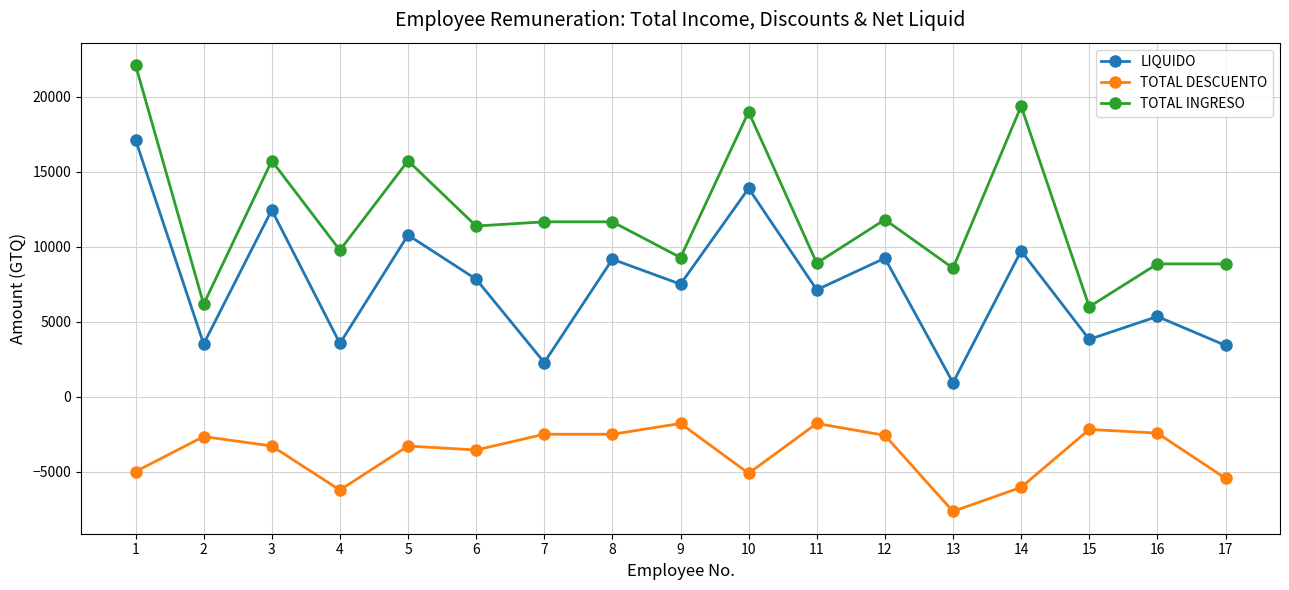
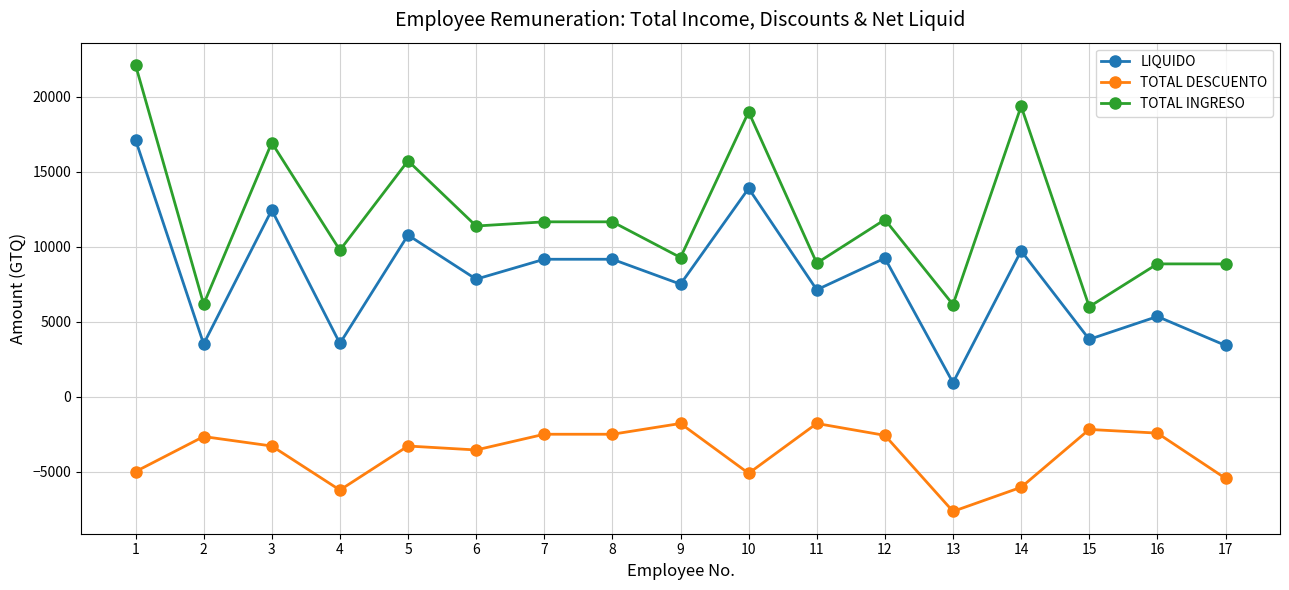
  {
    "LIQUIDO": {
      "1": 17100,
      "2": 3500,
      "3": 12500,
      "4": 3600,
      "5": 10800,
      "6": 7800,
-     "7": 2300,
+     "7": 9200,
      "8": 9200,
      "9": 7500,
      "10": 13900,
      "11": 7100,
      "12": 9200,
      "13": 900,
      "14": 9700,
      "15": 3800,
      "16": 5400,
      "17": 3400
    },
    "TOTAL DESCUENTO": {
      "1": -5000,
      "2": -2700,
      "3": -3300,
      "4": -6200,
      "5": -3300,
      "6": -3500,
      "7": -2500,
      "8": -2500,
      "9": -1800,
      "10": -5100,
      "11": -1800,
      "12": -2600,
      "13": -7600,
      "14": -6000,
      "15": -2200,
      "16": -2400,
      "17": -5400
    },
    "TOTAL INGRESO": {
      "1": 22100,
      "2": 6200,
-     "3": 15700,
+     "3": 16900,
      "4": 9800,
      "5": 15700,
      "6": 11400,
      "7": 11700,
      "8": 11700,
      "9": 9300,
      "10": 19000,
      "11": 8900,
      "12": 11800,
-     "13": 8600,
+     "13": 6200,
      "14": 19400,
      "15": 6000,
      "16": 8900,
      "17": 8900
    }
  }
